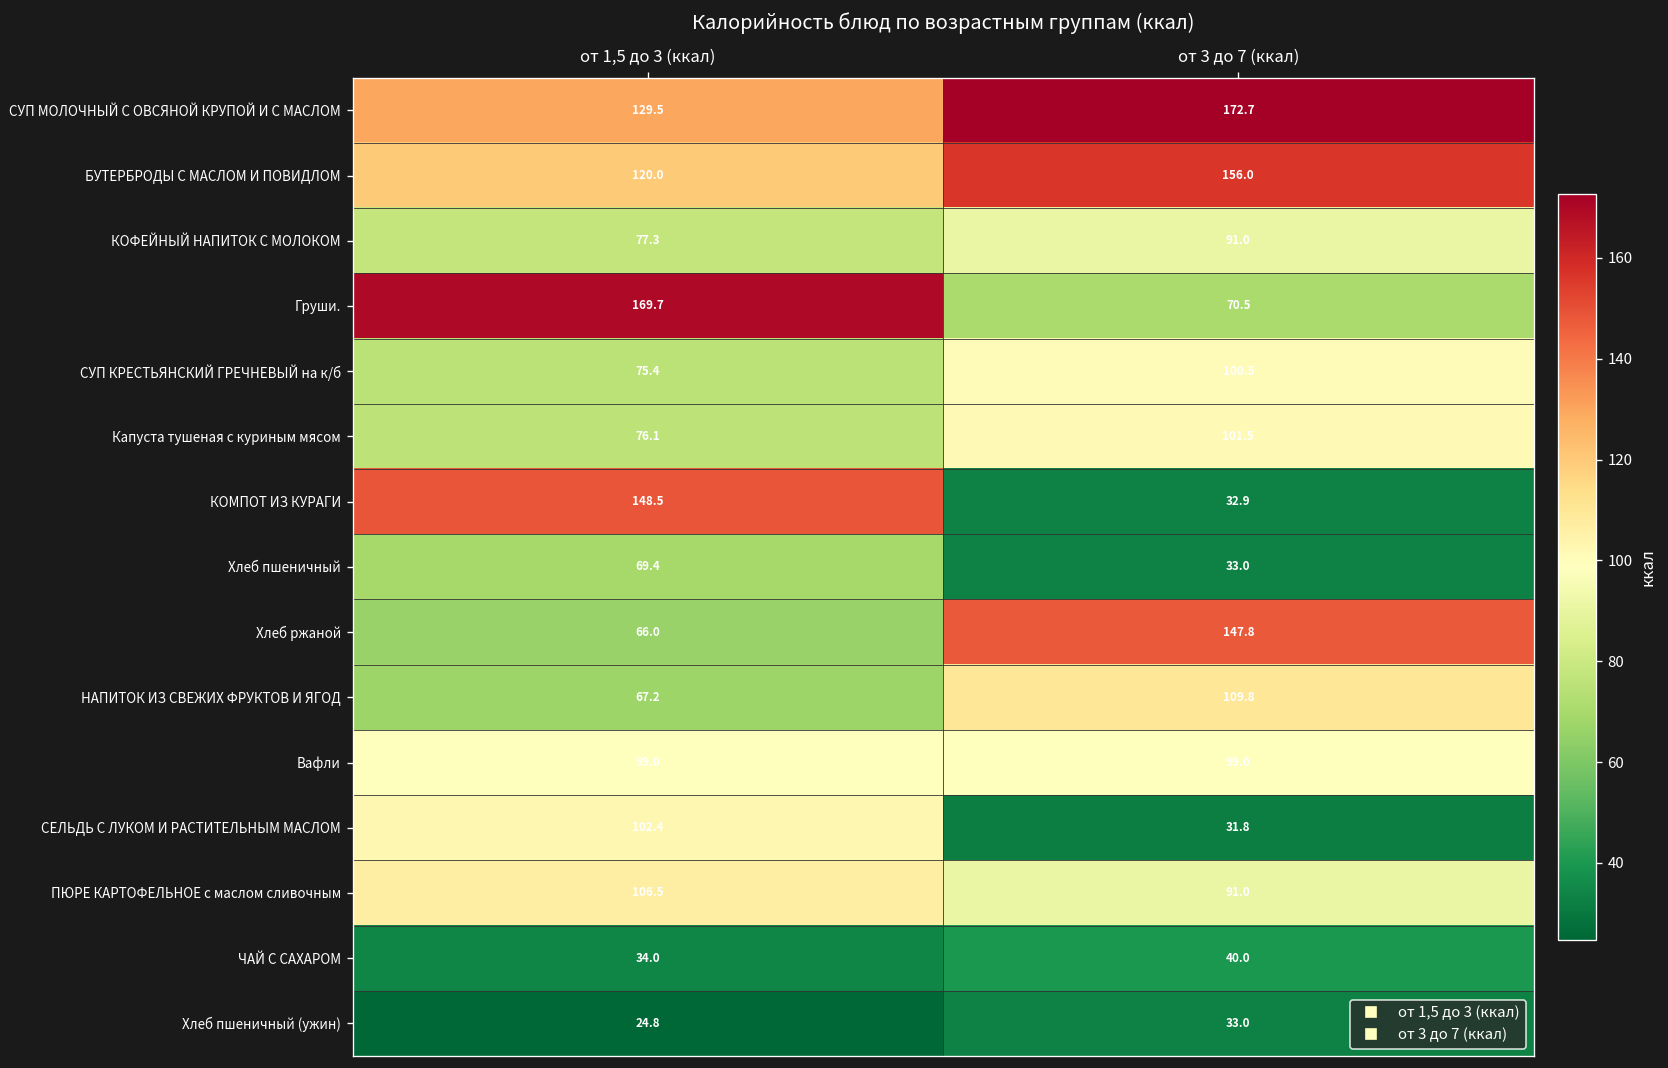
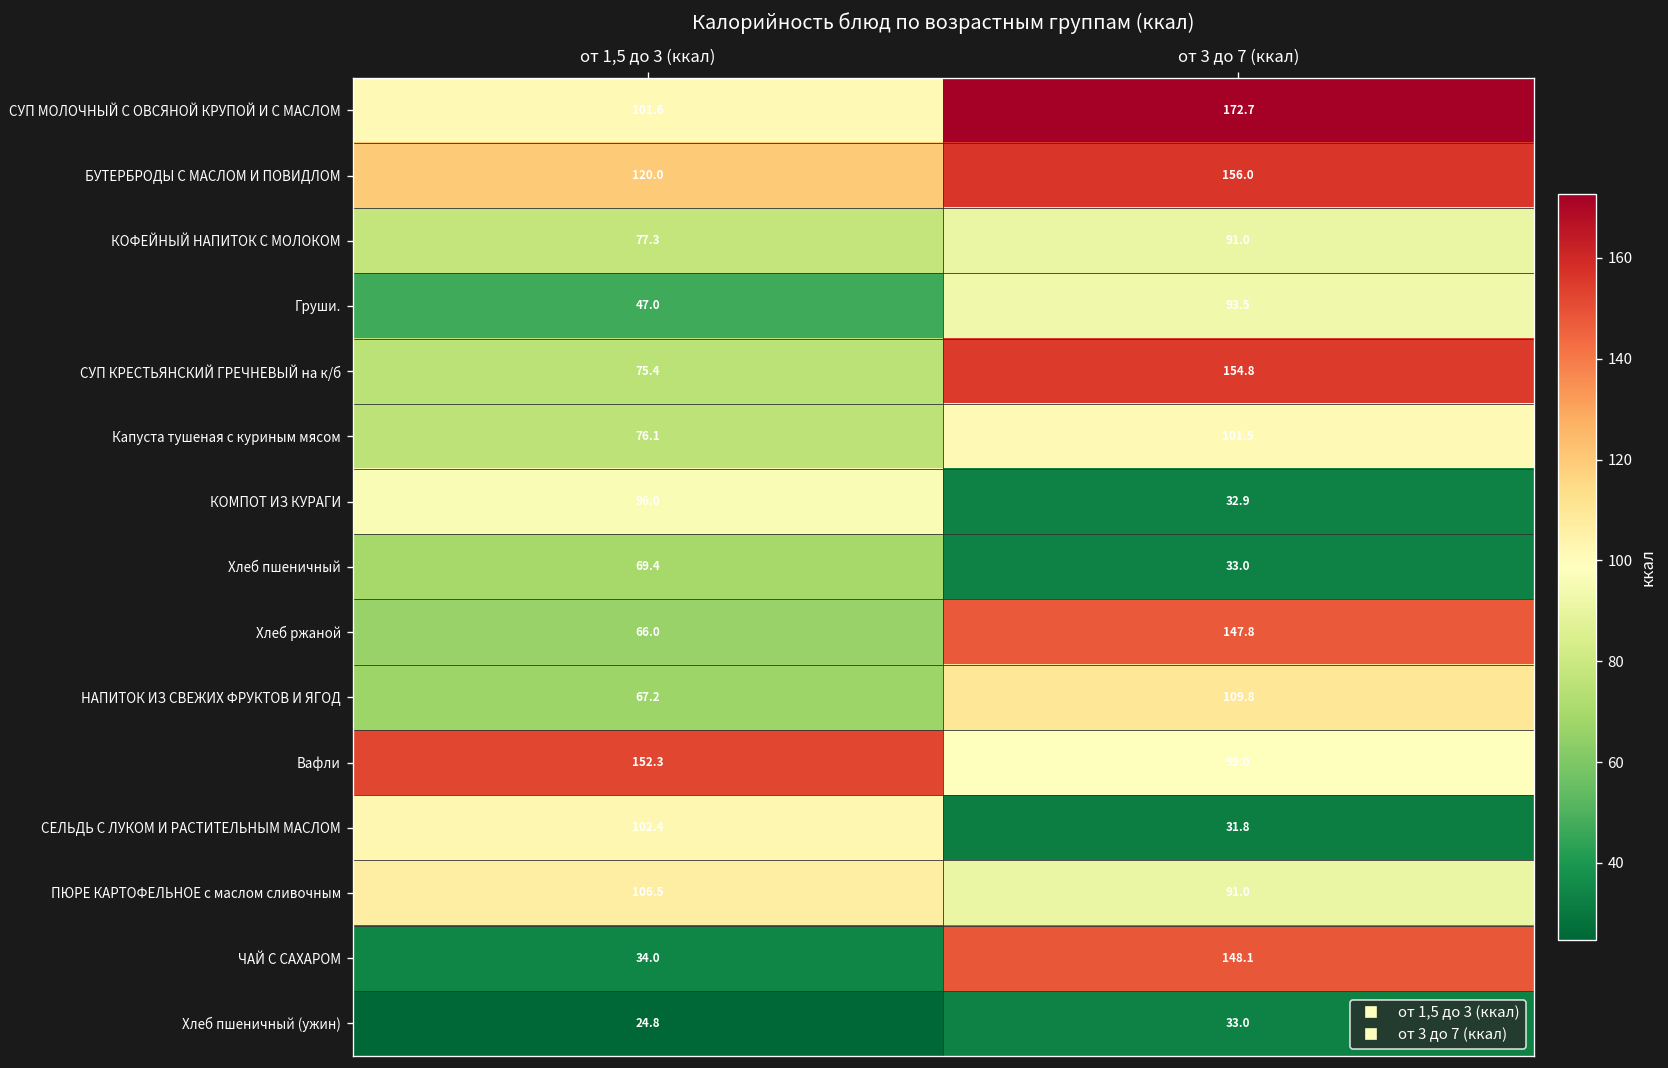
  {
    "СУП МОЛОЧНЫЙ С ОВСЯНОЙ КРУПОЙ И С МАСЛОМ": {
-     "от 1,5 до 3 (ккал)": 129.5,
+     "от 1,5 до 3 (ккал)": 101.6,
      "от 3 до 7 (ккал)": 172.7
    },
    "БУТЕРБРОДЫ С МАСЛОМ И ПОВИДЛОМ": {
      "от 1,5 до 3 (ккал)": 120.0,
      "от 3 до 7 (ккал)": 156.0
    },
    "КОФЕЙНЫЙ НАПИТОК С МОЛОКОМ": {
      "от 1,5 до 3 (ккал)": 77.3,
      "от 3 до 7 (ккал)": 91.0
    },
    "Груши.": {
-     "от 1,5 до 3 (ккал)": 169.7,
-     "от 3 до 7 (ккал)": 70.5
+     "от 1,5 до 3 (ккал)": 47.0,
+     "от 3 до 7 (ккал)": 93.5
    },
    "СУП КРЕСТЬЯНСКИЙ ГРЕЧНЕВЫЙ на к/б": {
      "от 1,5 до 3 (ккал)": 75.4,
-     "от 3 до 7 (ккал)": 100.5
+     "от 3 до 7 (ккал)": 154.8
    },
    "Капуста тушеная с куриным мясом": {
      "от 1,5 до 3 (ккал)": 76.1,
      "от 3 до 7 (ккал)": 101.5
    },
    "КОМПОТ ИЗ КУРАГИ": {
-     "от 1,5 до 3 (ккал)": 148.5,
+     "от 1,5 до 3 (ккал)": 96.0,
      "от 3 до 7 (ккал)": 32.9
    },
    "Хлеб пшеничный": {
      "от 1,5 до 3 (ккал)": 69.4,
      "от 3 до 7 (ккал)": 33.0
    },
    "Хлеб ржаной": {
      "от 1,5 до 3 (ккал)": 66.0,
      "от 3 до 7 (ккал)": 147.8
    },
    "НАПИТОК ИЗ СВЕЖИХ ФРУКТОВ И ЯГОД": {
      "от 1,5 до 3 (ккал)": 67.2,
      "от 3 до 7 (ккал)": 109.8
    },
    "Вафли": {
-     "от 1,5 до 3 (ккал)": 99.0,
+     "от 1,5 до 3 (ккал)": 152.3,
      "от 3 до 7 (ккал)": 99.0
    },
    "СЕЛЬДЬ С ЛУКОМ И РАСТИТЕЛЬНЫМ МАСЛОМ": {
      "от 1,5 до 3 (ккал)": 102.4,
      "от 3 до 7 (ккал)": 31.8
    },
    "ПЮРЕ КАРТОФЕЛЬНОЕ с маслом сливочным": {
      "от 1,5 до 3 (ккал)": 106.5,
      "от 3 до 7 (ккал)": 91.0
    },
    "ЧАЙ С САХАРОМ": {
      "от 1,5 до 3 (ккал)": 34.0,
-     "от 3 до 7 (ккал)": 40.0
+     "от 3 до 7 (ккал)": 148.1
    },
    "Хлеб пшеничный (ужин)": {
      "от 1,5 до 3 (ккал)": 24.8,
      "от 3 до 7 (ккал)": 33.0
    }
  }
